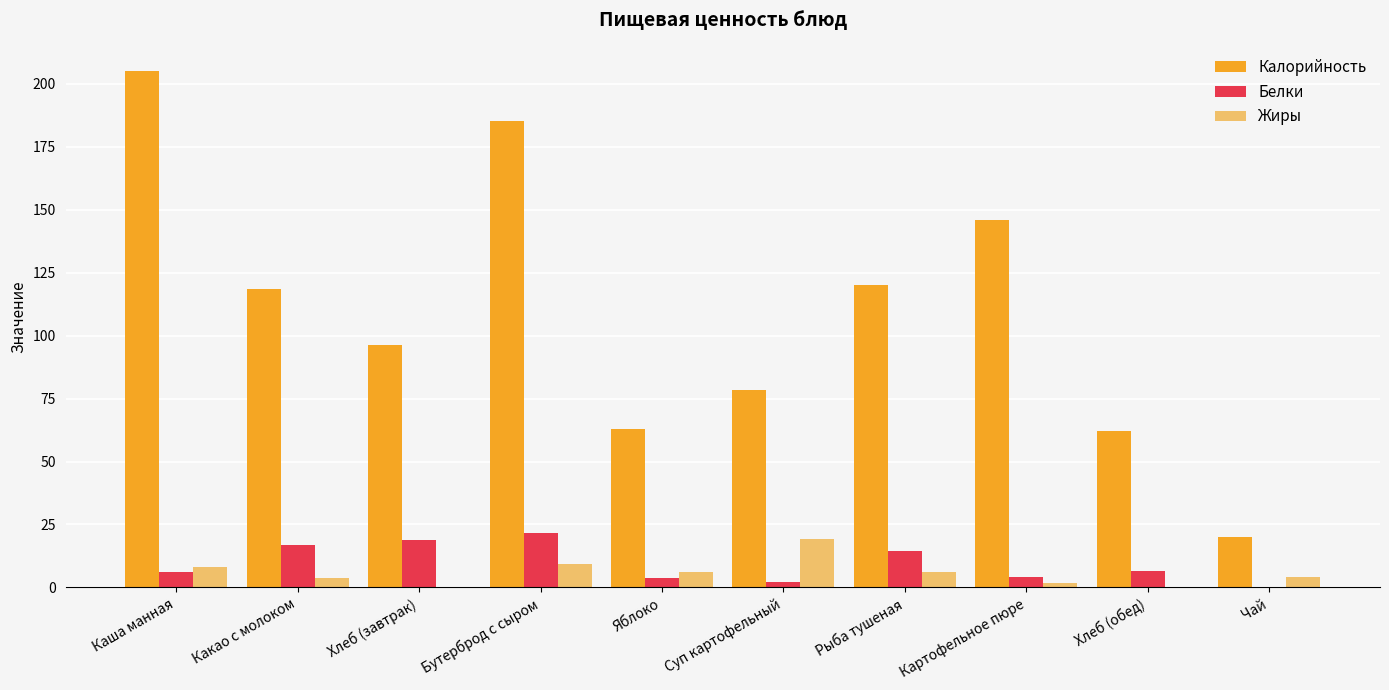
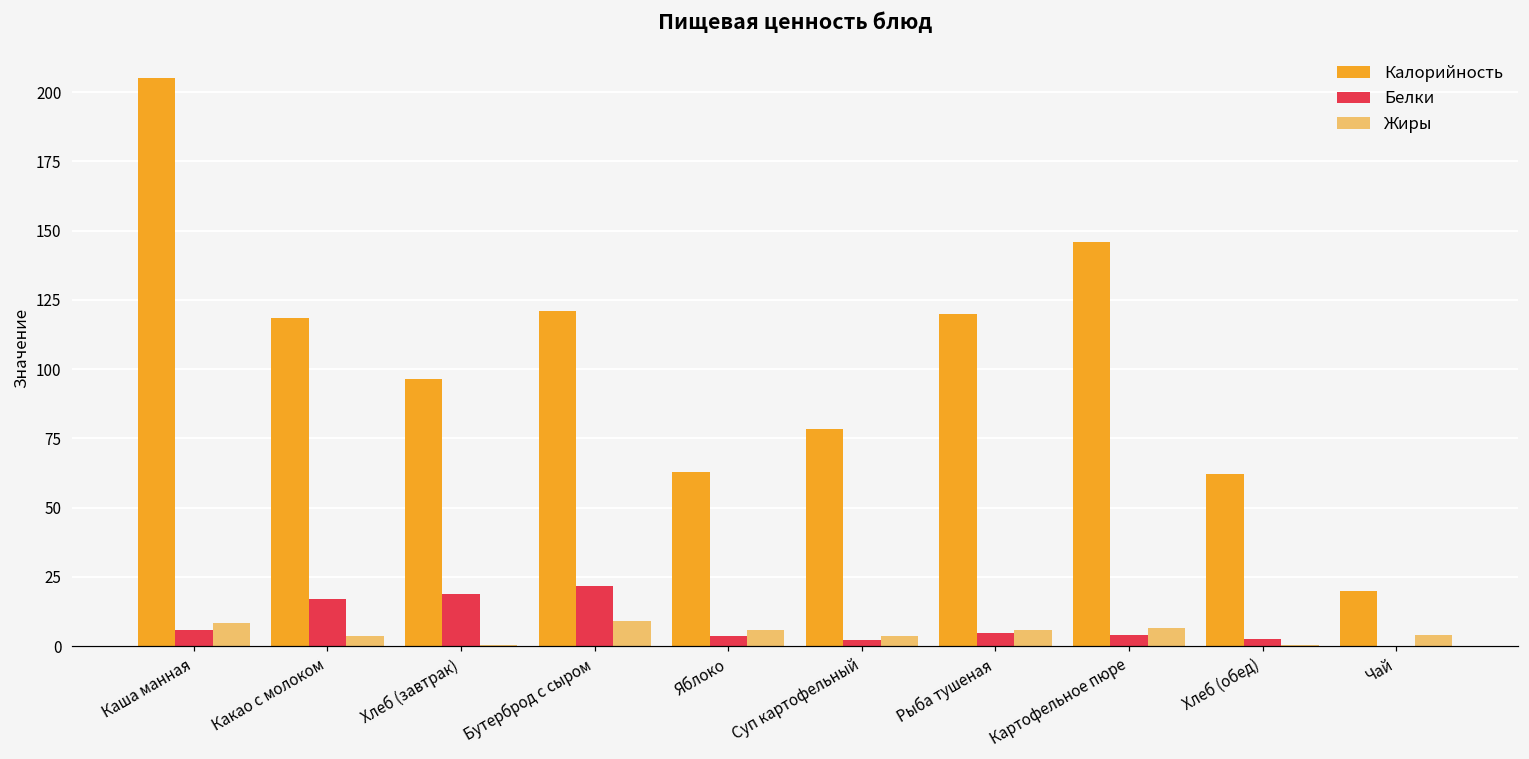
  {
    "Калорийность": {
      "Каша манная": 205,
      "Какао с молоком": 119,
      "Хлеб (завтрак)": 96,
-     "Бутерброд с сыром": 185,
+     "Бутерброд с сыром": 121,
      "Яблоко": 63,
      "Суп картофельный": 78,
      "Рыба тушеная": 120,
      "Картофельное пюре": 146,
      "Хлеб (обед)": 62,
      "Чай": 20
    },
    "Белки": {
      "Каша манная": 6,
      "Какао с молоком": 17,
      "Хлеб (завтрак)": 19,
      "Бутерброд с сыром": 22,
      "Яблоко": 4,
      "Суп картофельный": 2,
-     "Рыба тушеная": 14,
+     "Рыба тушеная": 5,
      "Картофельное пюре": 4,
-     "Хлеб (обед)": 6
+     "Хлеб (обед)": 3
    },
    "Жиры": {
      "Каша манная": 8,
      "Какао с молоком": 4,
      "Бутерброд с сыром": 9,
      "Яблоко": 6,
-     "Суп картофельный": 19,
+     "Суп картофельный": 4,
      "Рыба тушеная": 6,
-     "Картофельное пюре": 2,
+     "Картофельное пюре": 6,
      "Чай": 4
    }
  }
